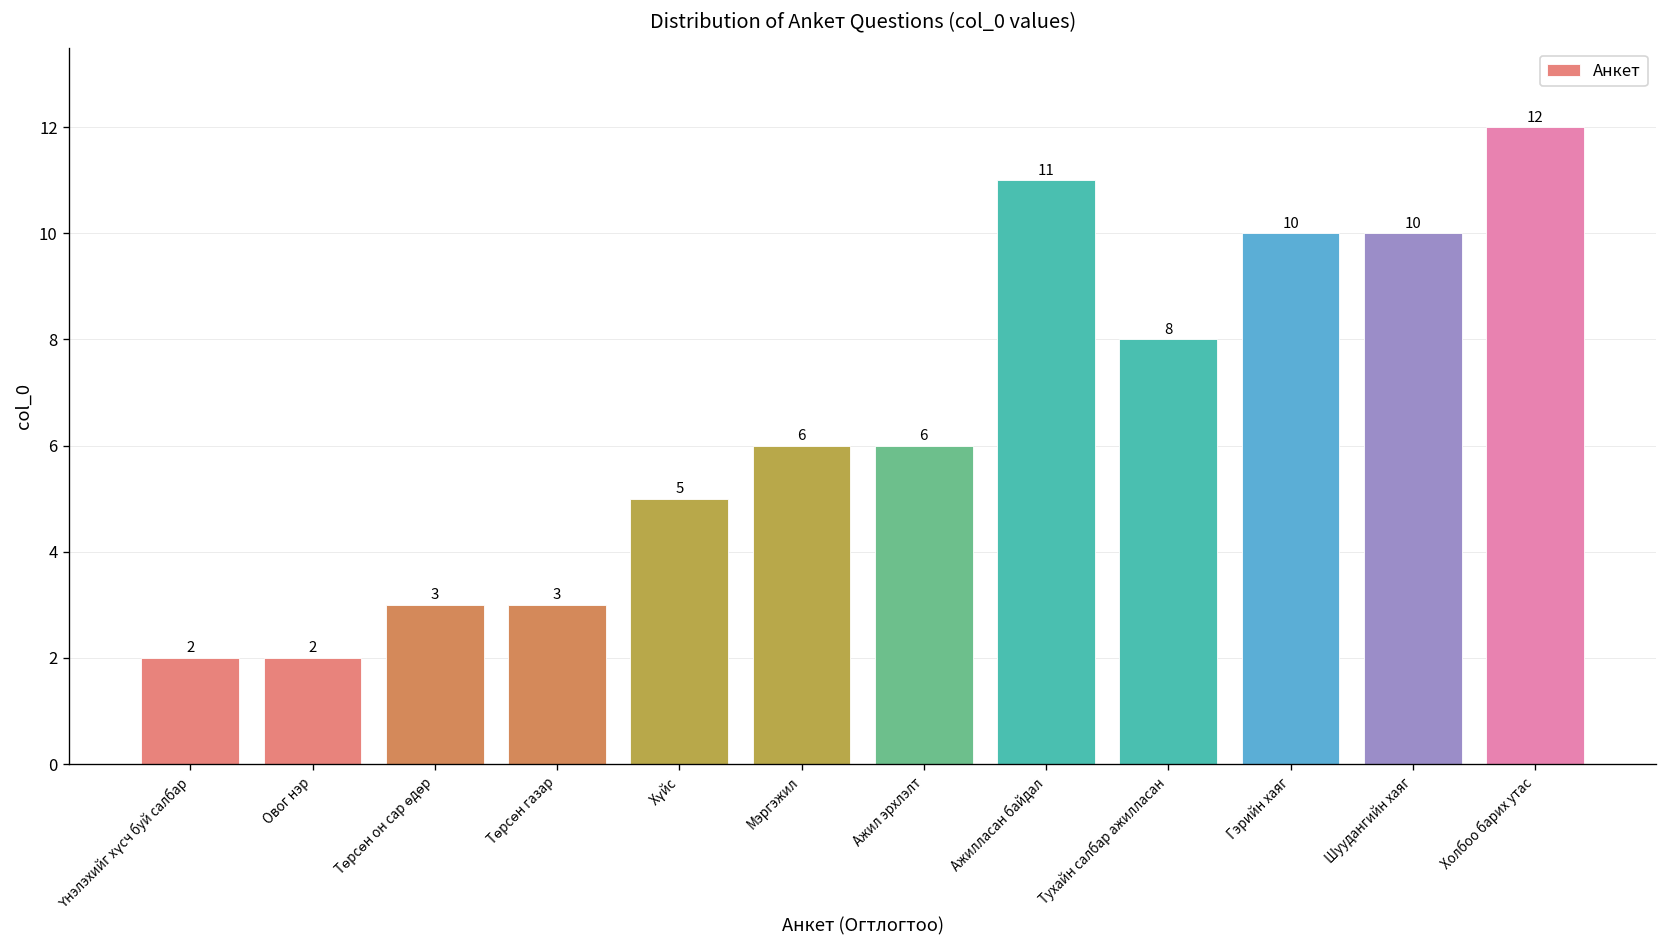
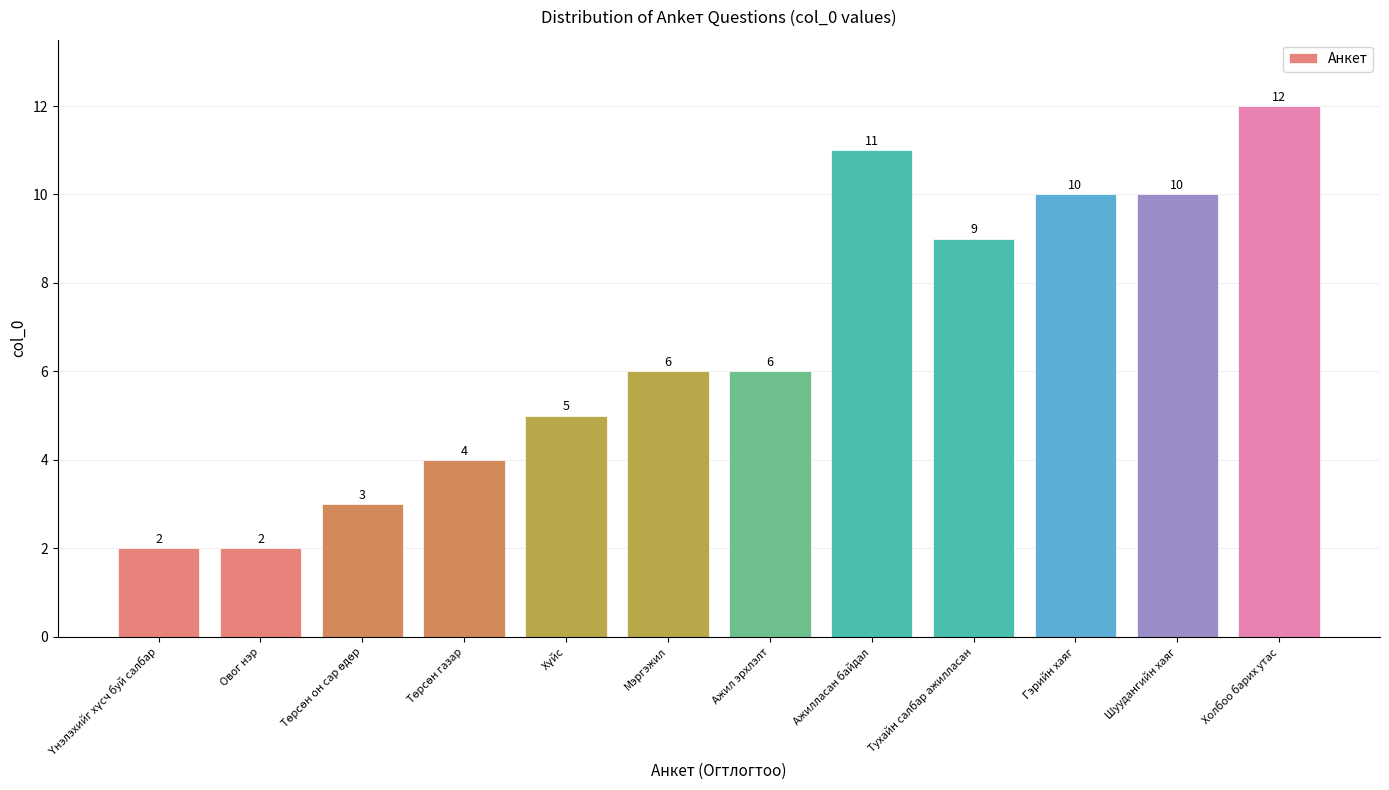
  {
    "Үнэлэхийг хүсч буй салбар": 2,
    "Овог нэр": 2,
    "Төрсөн он сар өдөр": 3,
-   "Төрсөн газар": 3,
+   "Төрсөн газар": 4,
    "Хүйс": 5,
    "Мэргэжил": 6,
    "Ажил эрхлэлт": 6,
    "Ажилласан байдал": 11,
-   "Тухайн салбар ажилласан": 8,
+   "Тухайн салбар ажилласан": 9,
    "Гэрийн хаяг": 10,
    "Шуудангийн хаяг": 10,
    "Холбоо барих утас": 12
  }
